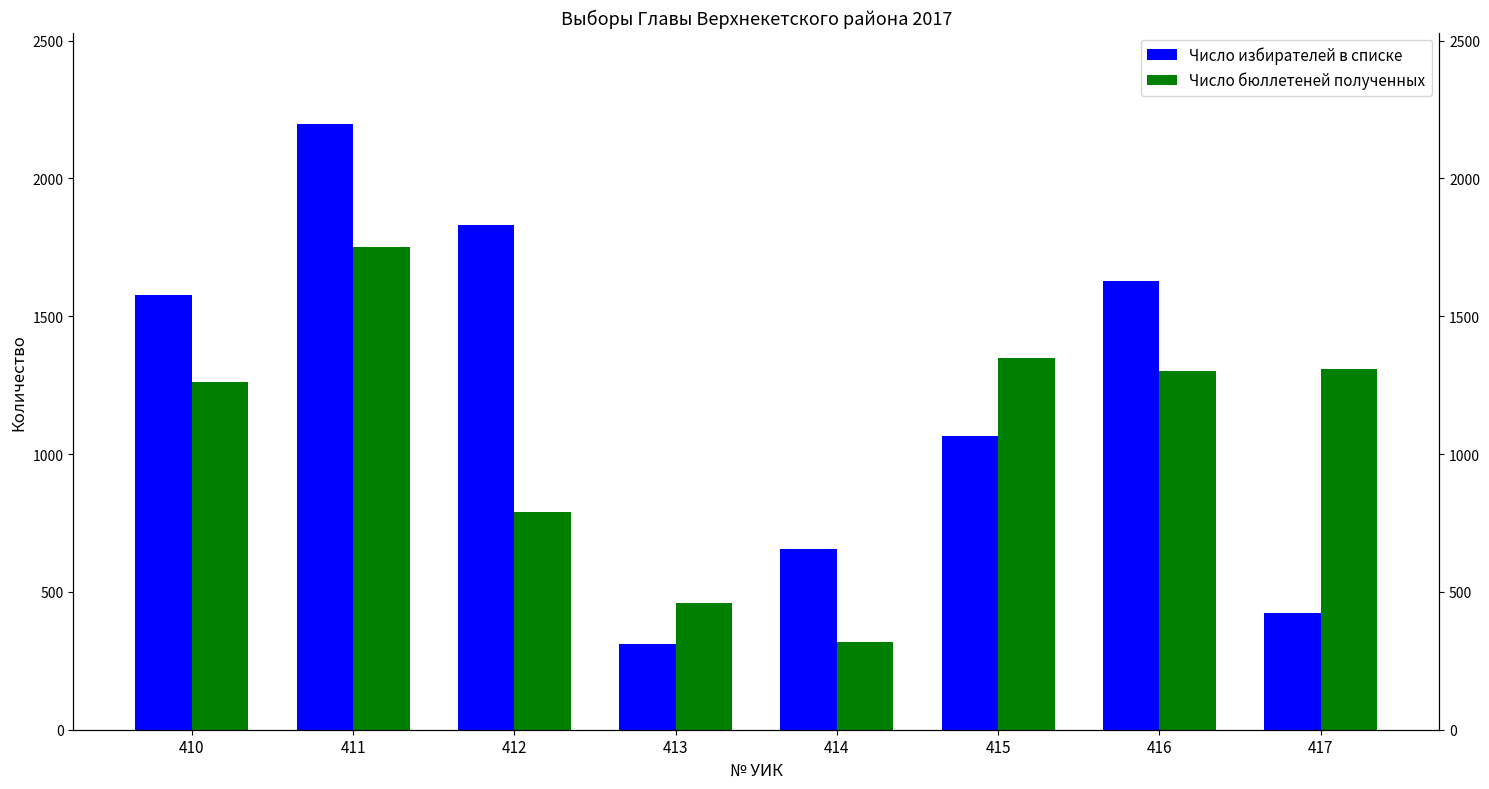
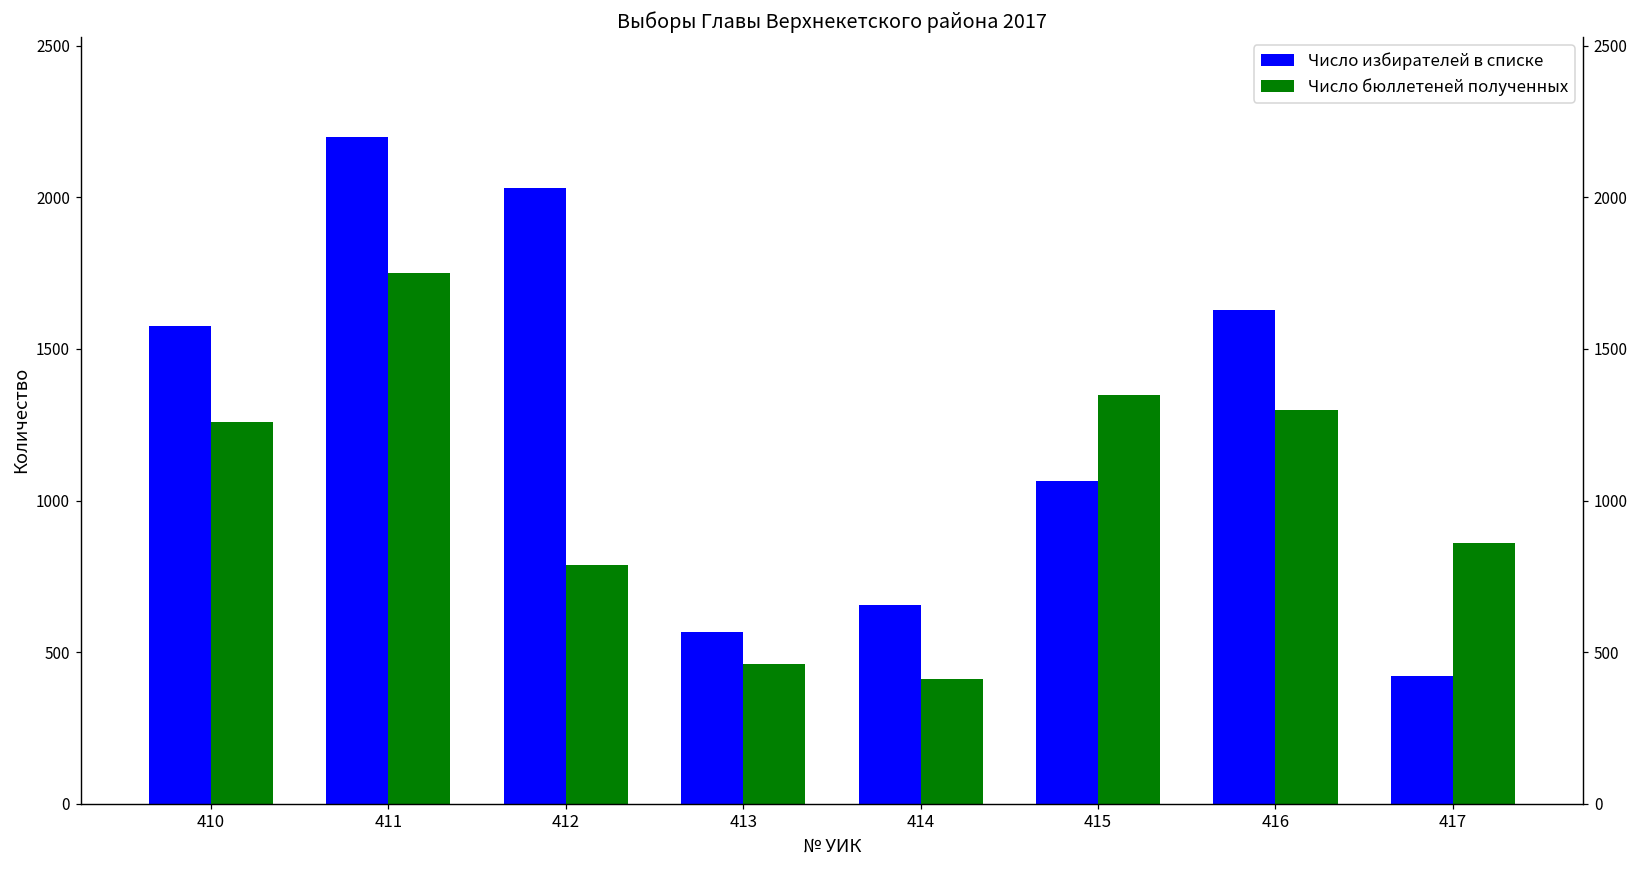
  {
    "Число избирателей в списке": {
      "410": 1580,
      "411": 2200,
-     "412": 1830,
-     "413": 310,
+     "412": 2030,
+     "413": 570,
      "414": 660,
      "415": 1070,
      "416": 1630,
      "417": 420
    },
    "Число бюллетеней полученных": {
      "410": 1260,
      "411": 1750,
      "412": 790,
      "413": 460,
-     "414": 320,
+     "414": 410,
      "415": 1350,
      "416": 1300,
-     "417": 1310
+     "417": 860
    }
  }
